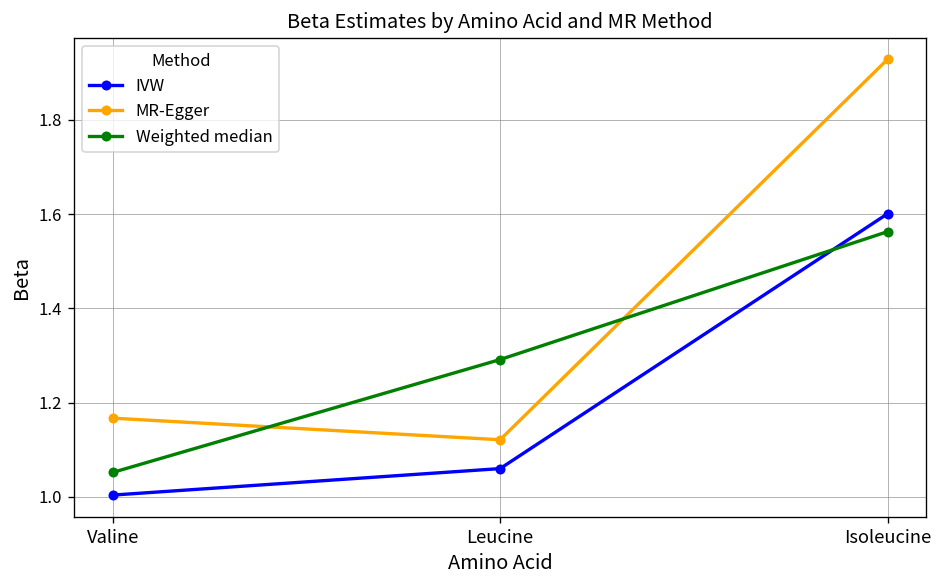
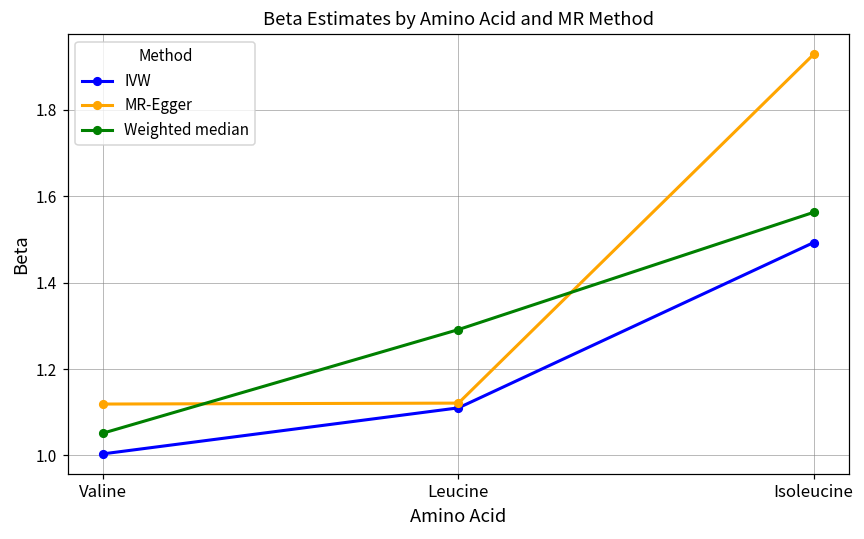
  {
    "IVW": {
      "Valine": 1.00,
-     "Leucine": 1.06,
-     "Isoleucine": 1.60
+     "Leucine": 1.11,
+     "Isoleucine": 1.49
    },
    "MR-Egger": {
-     "Valine": 1.17,
+     "Valine": 1.12,
      "Leucine": 1.12,
      "Isoleucine": 1.93
    },
    "Weighted median": {
      "Valine": 1.05,
      "Leucine": 1.29,
      "Isoleucine": 1.56
    }
  }
